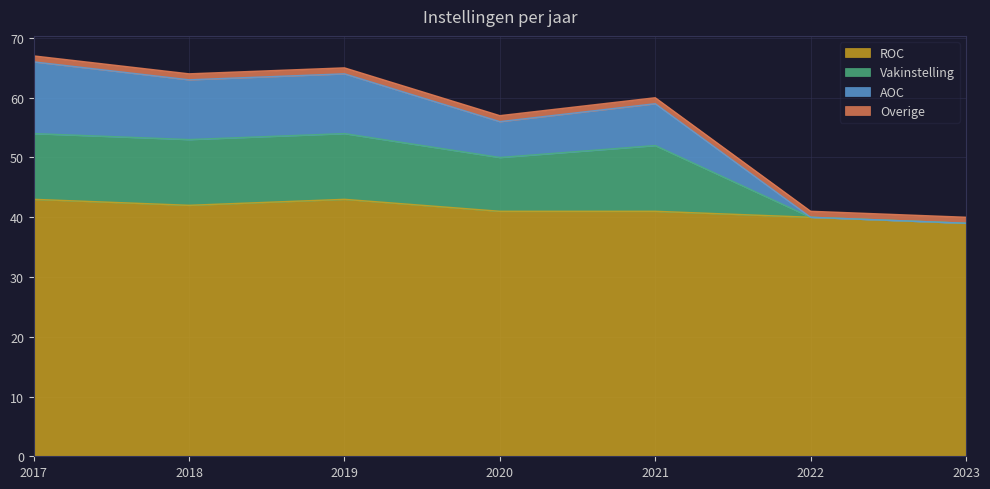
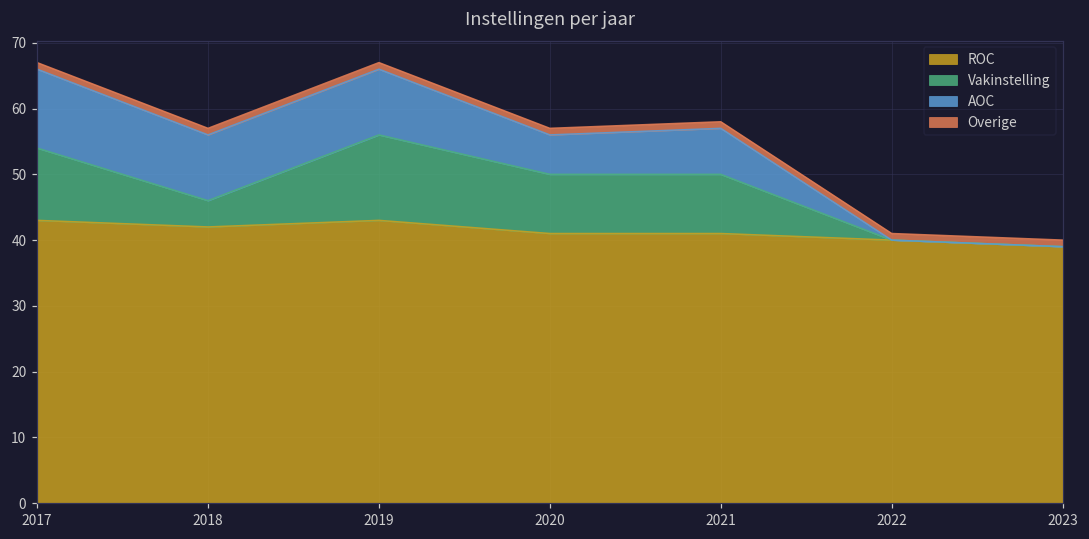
  {
    "ROC": {
      "2017": 43,
      "2018": 42,
      "2019": 43,
      "2020": 41,
      "2021": 41
    },
    "Vakinstelling": {
      "2017": 11,
-     "2018": 11,
-     "2019": 11,
+     "2018": 4,
+     "2019": 13,
      "2020": 9,
-     "2021": 11
+     "2021": 9
    },
    "AOC": {
      "2017": 12,
      "2018": 10,
      "2019": 10,
      "2020": 6,
      "2021": 7
    },
    "Overige": {
      "2017": 1,
      "2018": 1,
      "2019": 1,
      "2020": 1,
      "2021": 1,
      "2022": 1,
      "2023": 1
    }
  }
